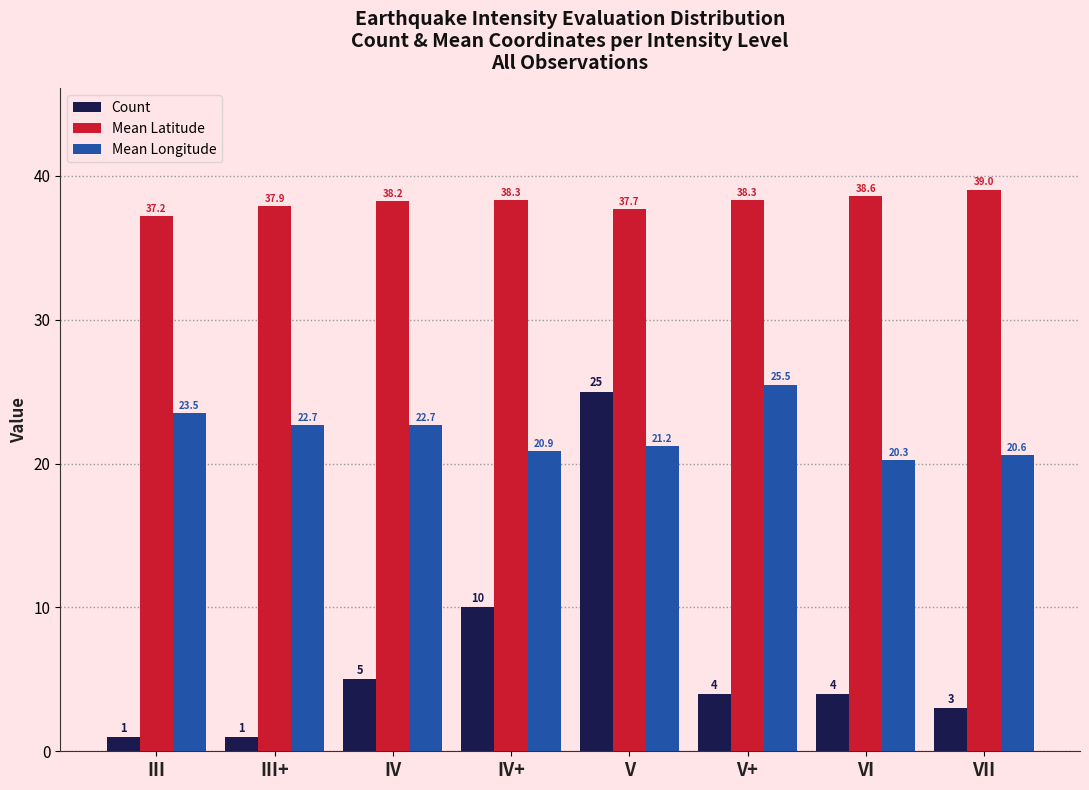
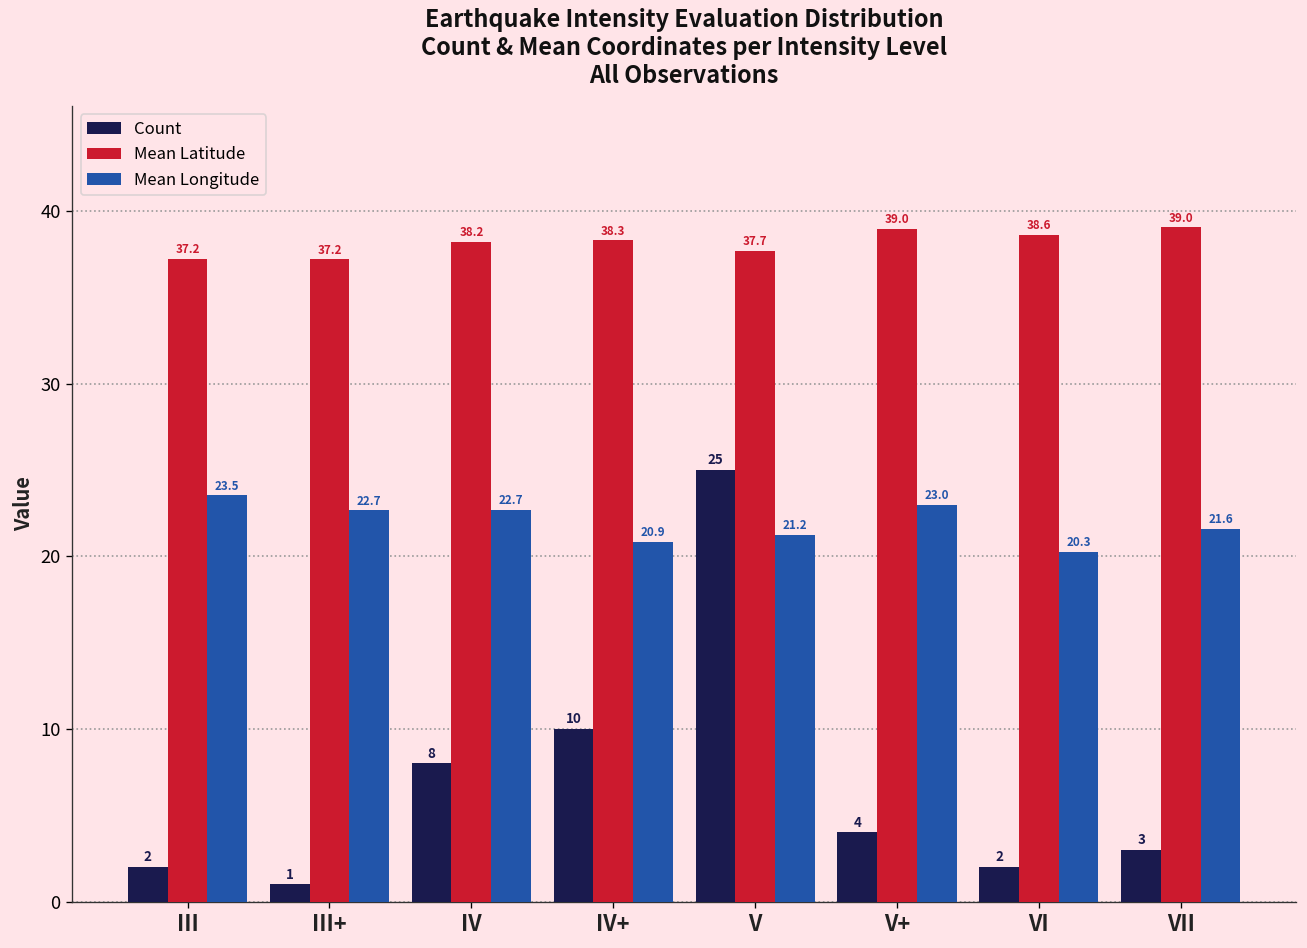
  {
    "Count": {
-     "III": 1,
+     "III": 2,
      "III+": 1,
-     "IV": 5,
+     "IV": 8,
      "IV+": 10,
      "V": 25,
      "V+": 4,
-     "VI": 4,
+     "VI": 2,
      "VII": 3
    },
    "Mean Latitude": {
      "III": 37.2,
-     "III+": 37.9,
+     "III+": 37.2,
      "IV": 38.2,
      "IV+": 38.3,
      "V": 37.7,
-     "V+": 38.3,
+     "V+": 39.0,
      "VI": 38.6,
      "VII": 39.0
    },
    "Mean Longitude": {
      "III": 23.5,
      "III+": 22.7,
      "IV": 22.7,
      "IV+": 20.9,
      "V": 21.2,
-     "V+": 25.5,
+     "V+": 23.0,
      "VI": 20.3,
-     "VII": 20.6
+     "VII": 21.6
    }
  }
